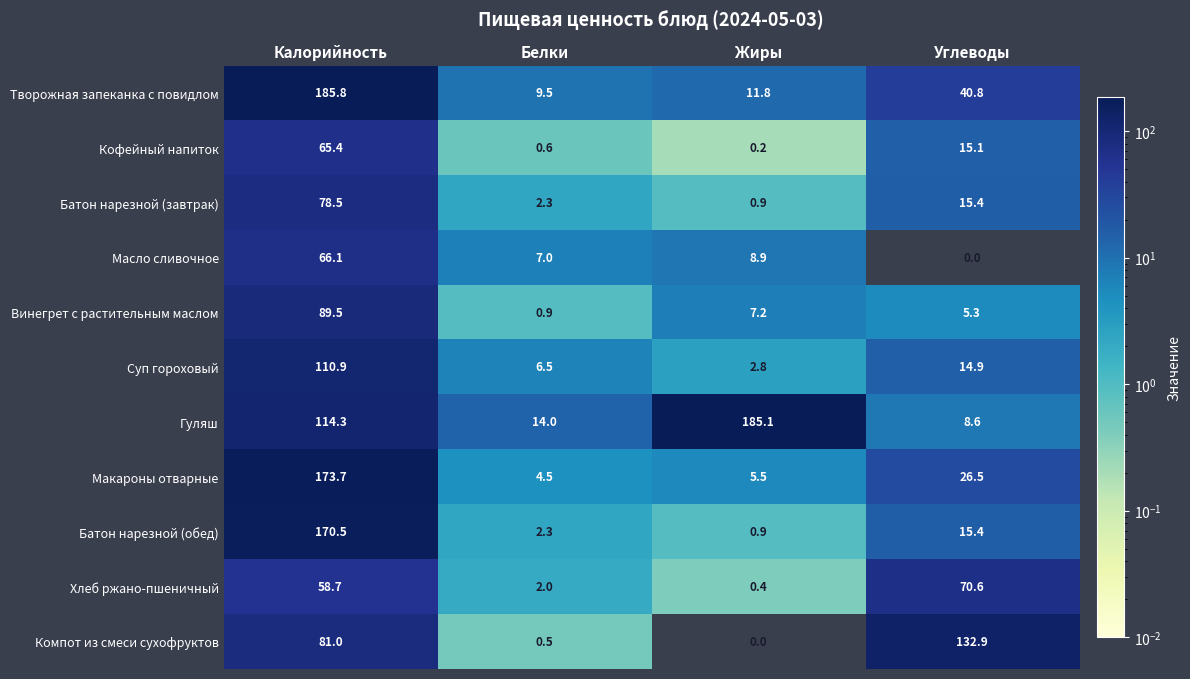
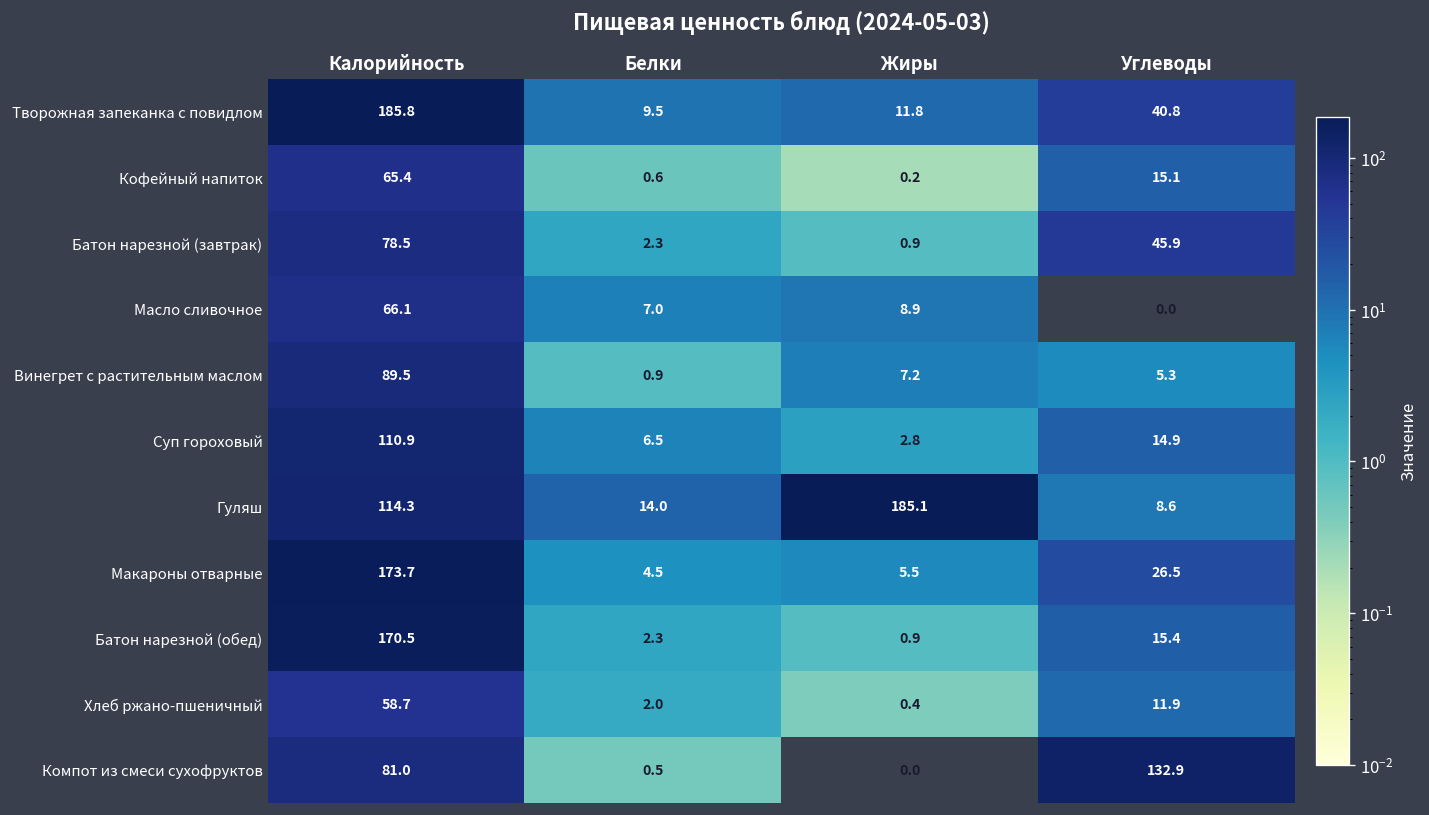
  {
    "Творожная запеканка с повидлом": {
      "Калорийность": 185.8,
      "Белки": 9.5,
      "Жиры": 11.8,
      "Углеводы": 40.8
    },
    "Кофейный напиток": {
      "Калорийность": 65.4,
      "Белки": 0.6,
      "Жиры": 0.2,
      "Углеводы": 15.1
    },
    "Батон нарезной (завтрак)": {
      "Калорийность": 78.5,
      "Белки": 2.3,
      "Жиры": 0.9,
-     "Углеводы": 15.4
+     "Углеводы": 45.9
    },
    "Масло сливочное": {
      "Калорийность": 66.1,
      "Белки": 7.0,
      "Жиры": 8.9
    },
    "Винегрет с растительным маслом": {
      "Калорийность": 89.5,
      "Белки": 0.9,
      "Жиры": 7.2,
      "Углеводы": 5.3
    },
    "Суп гороховый": {
      "Калорийность": 110.9,
      "Белки": 6.5,
      "Жиры": 2.8,
      "Углеводы": 14.9
    },
    "Гуляш": {
      "Калорийность": 114.3,
      "Белки": 14.0,
      "Жиры": 185.1,
      "Углеводы": 8.6
    },
    "Макароны отварные": {
      "Калорийность": 173.7,
      "Белки": 4.5,
      "Жиры": 5.5,
      "Углеводы": 26.5
    },
    "Батон нарезной (обед)": {
      "Калорийность": 170.5,
      "Белки": 2.3,
      "Жиры": 0.9,
      "Углеводы": 15.4
    },
    "Хлеб ржано-пшеничный": {
      "Калорийность": 58.7,
      "Белки": 2.0,
      "Жиры": 0.4,
-     "Углеводы": 70.6
+     "Углеводы": 11.9
    },
    "Компот из смеси сухофруктов": {
      "Калорийность": 81.0,
      "Белки": 0.5,
      "Углеводы": 132.9
    }
  }
